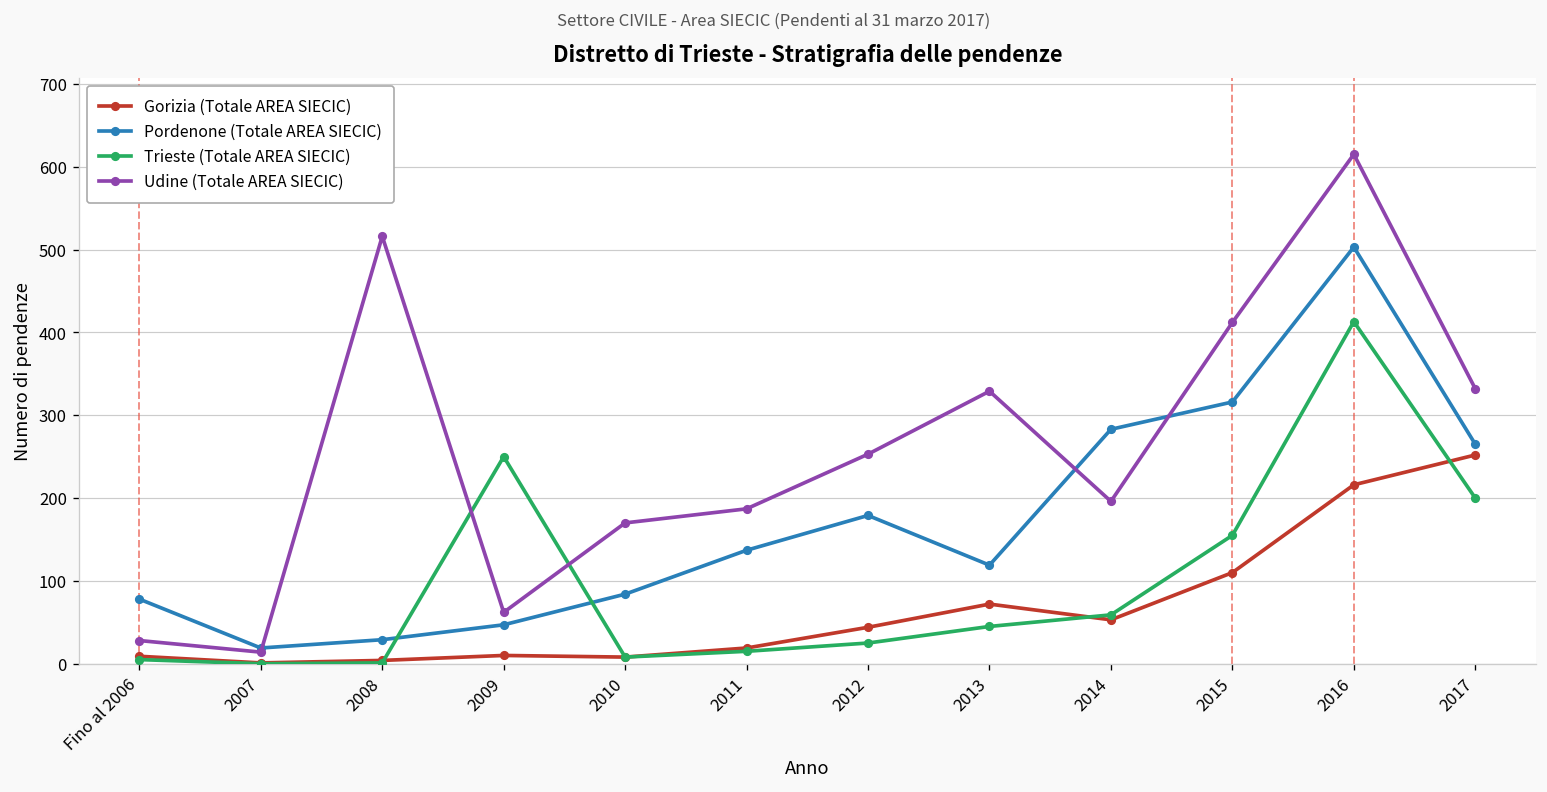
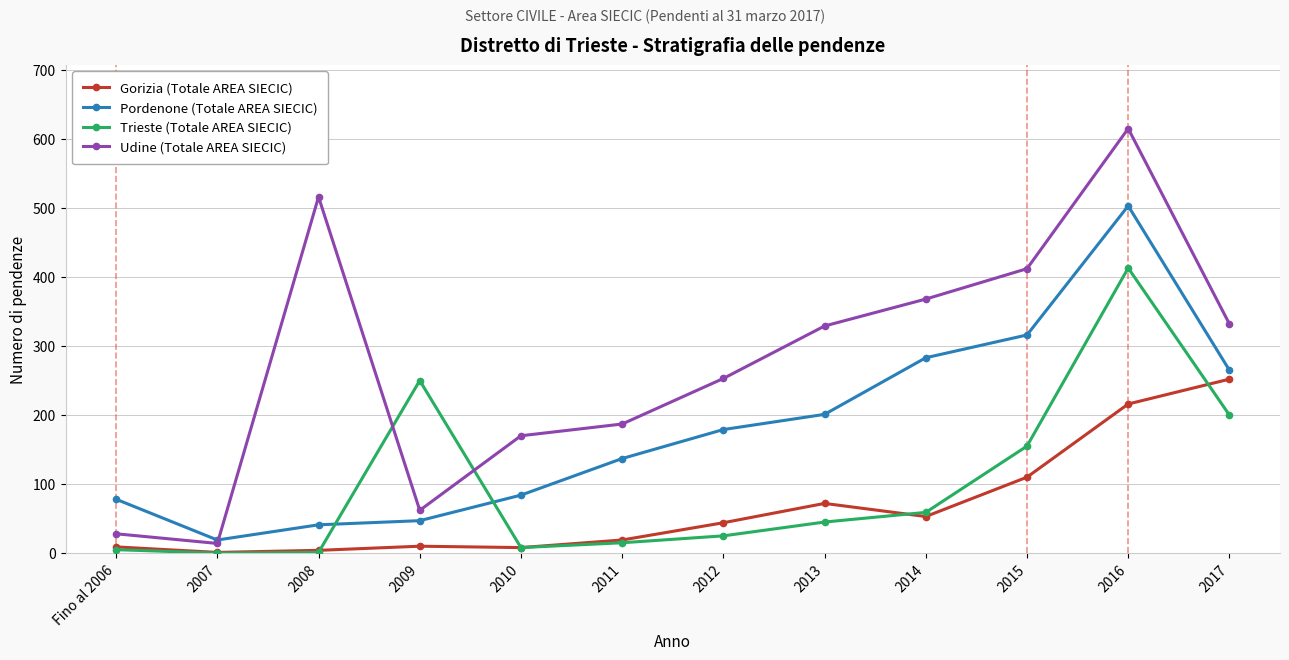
  {
    "Gorizia (Totale AREA SIECIC)": {
      "Fino al 2006": 10,
      "2009": 10,
      "2011": 20,
      "2012": 40,
      "2013": 70,
      "2014": 50,
      "2015": 110,
      "2016": 220,
      "2017": 250
    },
    "Pordenone (Totale AREA SIECIC)": {
      "Fino al 2006": 80,
      "2007": 20,
-     "2008": 30,
+     "2008": 40,
      "2009": 50,
      "2010": 80,
      "2011": 140,
      "2012": 180,
-     "2013": 120,
+     "2013": 200,
      "2014": 280,
      "2015": 320,
      "2016": 500,
      "2017": 270
    },
    "Trieste (Totale AREA SIECIC)": {
      "Fino al 2006": 10,
      "2009": 250,
      "2011": 20,
      "2012": 30,
      "2013": 50,
      "2014": 60,
      "2015": 160,
      "2016": 410,
      "2017": 200
    },
    "Udine (Totale AREA SIECIC)": {
      "Fino al 2006": 30,
      "2007": 10,
      "2008": 520,
      "2009": 60,
      "2010": 170,
      "2011": 190,
      "2012": 250,
      "2013": 330,
-     "2014": 200,
+     "2014": 370,
      "2015": 410,
      "2016": 620,
      "2017": 330
    }
  }
